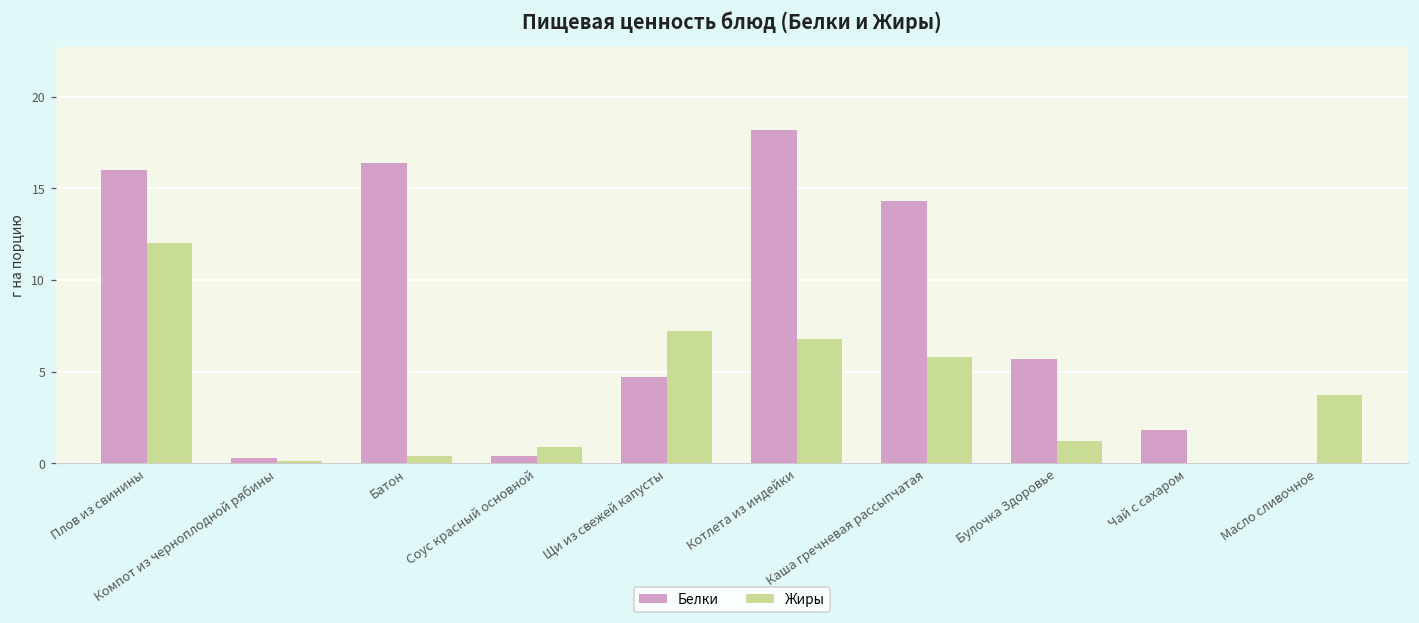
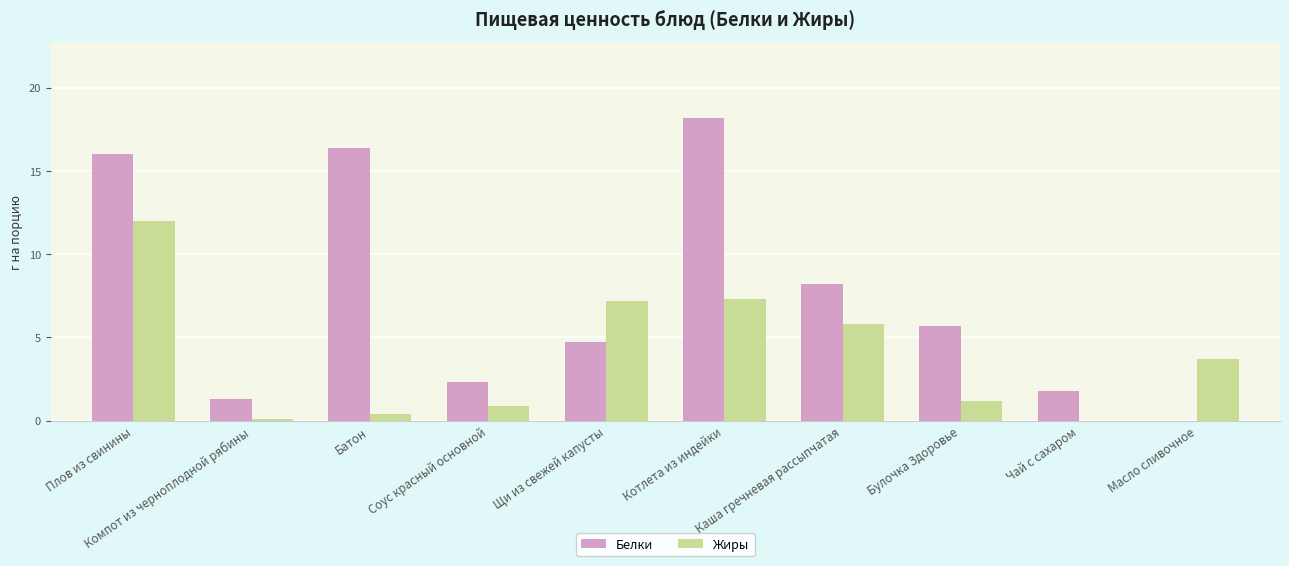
  {
    "Белки": {
      "Плов из свинины": 16.0,
-     "Компот из черноплодной рябины": 0.3,
+     "Компот из черноплодной рябины": 1.3,
      "Батон": 16.4,
-     "Соус красный основной": 0.4,
+     "Соус красный основной": 2.3,
      "Щи из свежей капусты": 4.7,
      "Котлета из индейки": 18.2,
-     "Каша гречневая рассыпчатая": 14.3,
+     "Каша гречневая рассыпчатая": 8.2,
      "Булочка Здоровье": 5.7,
      "Чай с сахаром": 1.8,
      "Масло сливочное": 0.0
    },
    "Жиры": {
      "Плов из свинины": 12.0,
      "Батон": 0.4,
      "Соус красный основной": 0.9,
      "Щи из свежей капусты": 7.2,
-     "Котлета из индейки": 6.8,
+     "Котлета из индейки": 7.3,
      "Каша гречневая рассыпчатая": 5.8,
      "Булочка Здоровье": 1.2,
      "Чай с сахаром": 0.0,
      "Масло сливочное": 3.7
    }
  }
